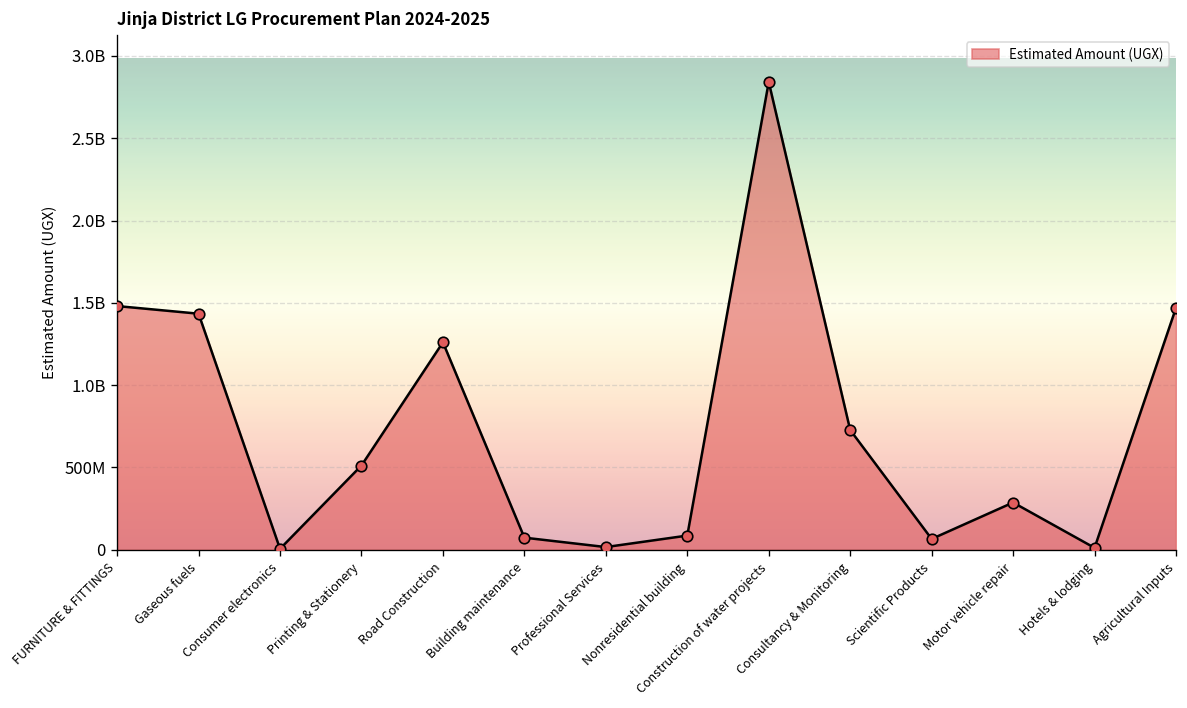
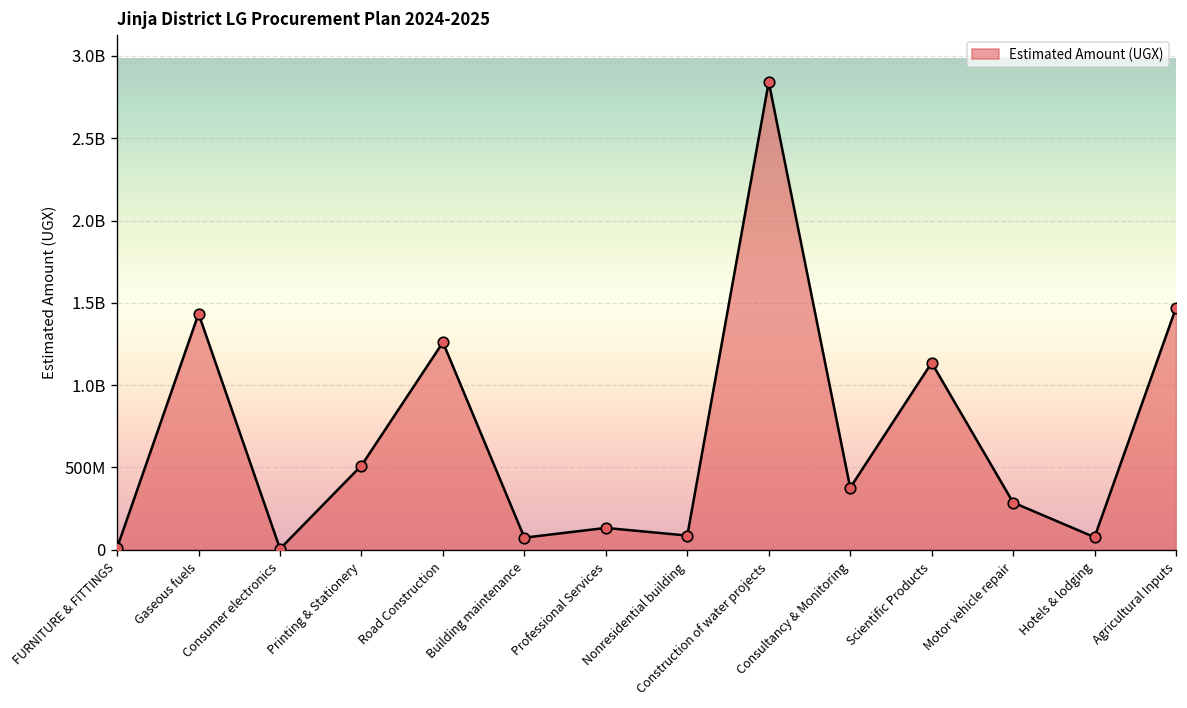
  {
-   "FURNITURE & FITTINGS": 1480000000,
+   "FURNITURE & FITTINGS": 10000000,
    "Gaseous fuels": 1430000000,
    "Consumer electronics": 10000000,
    "Printing & Stationery": 510000000,
    "Road Construction": 1260000000,
    "Building maintenance": 70000000,
-   "Professional Services": 20000000,
+   "Professional Services": 130000000,
    "Nonresidential building": 90000000,
    "Construction of water projects": 2840000000,
-   "Consultancy & Monitoring": 730000000,
-   "Scientific Products": 70000000,
+   "Consultancy & Monitoring": 380000000,
+   "Scientific Products": 1140000000,
    "Motor vehicle repair": 290000000,
-   "Hotels & lodging": 10000000,
+   "Hotels & lodging": 80000000,
    "Agricultural Inputs": 1470000000
  }
